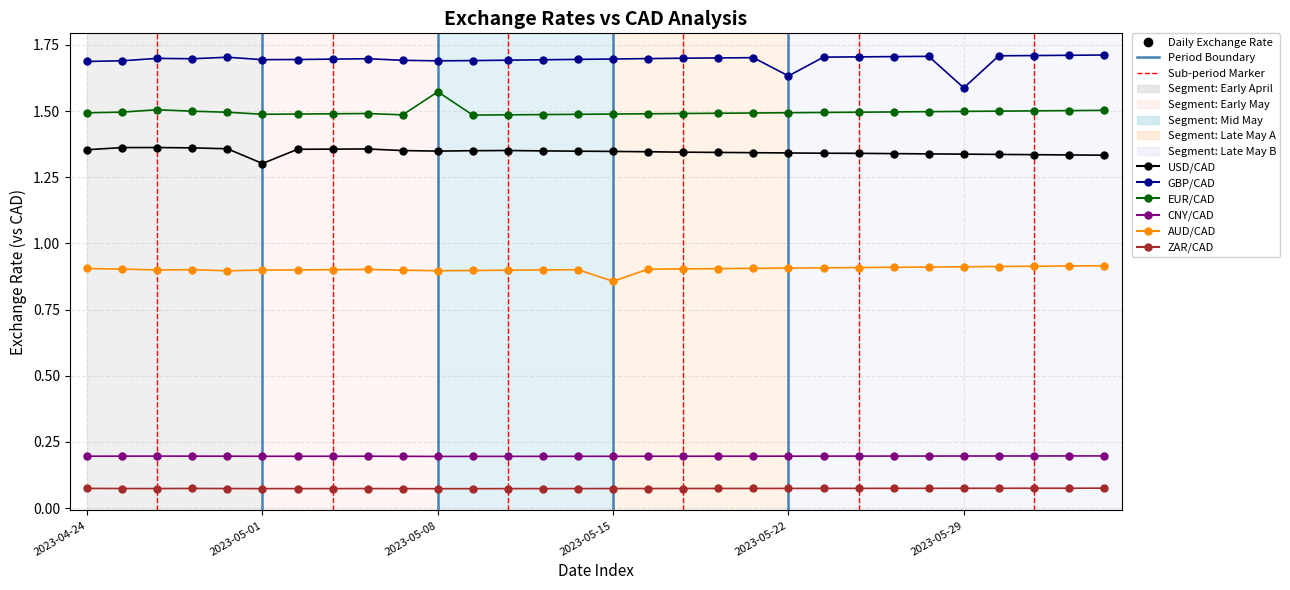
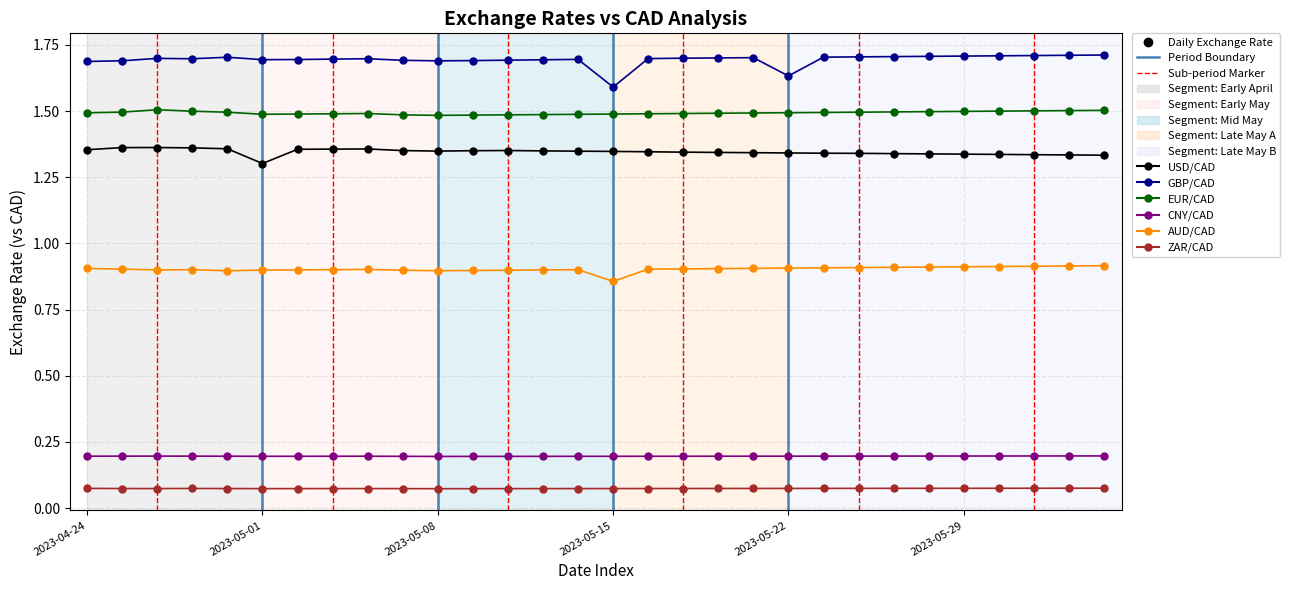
  {
    "USD/CAD": {
      "2023-04-24": 1.35,
      "2023-05-01": 1.30,
      "2023-05-08": 1.35,
      "2023-05-15": 1.35,
      "2023-05-22": 1.34,
      "2023-05-29": 1.34
    },
    "GBP/CAD": {
      "2023-04-24": 1.69,
      "2023-05-01": 1.69,
      "2023-05-08": 1.69,
-     "2023-05-15": 1.70,
+     "2023-05-15": 1.59,
      "2023-05-22": 1.63,
-     "2023-05-29": 1.59
+     "2023-05-29": 1.71
    },
    "EUR/CAD": {
      "2023-04-24": 1.49,
      "2023-05-01": 1.49,
-     "2023-05-08": 1.57,
+     "2023-05-08": 1.48,
      "2023-05-15": 1.49,
      "2023-05-22": 1.49,
      "2023-05-29": 1.50
    },
    "CNY/CAD": {
      "2023-04-24": 0.20,
      "2023-05-01": 0.20,
      "2023-05-08": 0.20,
      "2023-05-15": 0.20,
      "2023-05-22": 0.20,
      "2023-05-29": 0.20
    },
    "AUD/CAD": {
      "2023-04-24": 0.91,
      "2023-05-01": 0.90,
      "2023-05-08": 0.90,
      "2023-05-15": 0.86,
      "2023-05-22": 0.91,
      "2023-05-29": 0.91
    },
    "ZAR/CAD": {
      "2023-04-24": 0.07,
      "2023-05-01": 0.07,
      "2023-05-08": 0.07,
      "2023-05-15": 0.07,
      "2023-05-22": 0.07,
      "2023-05-29": 0.08
    }
  }
